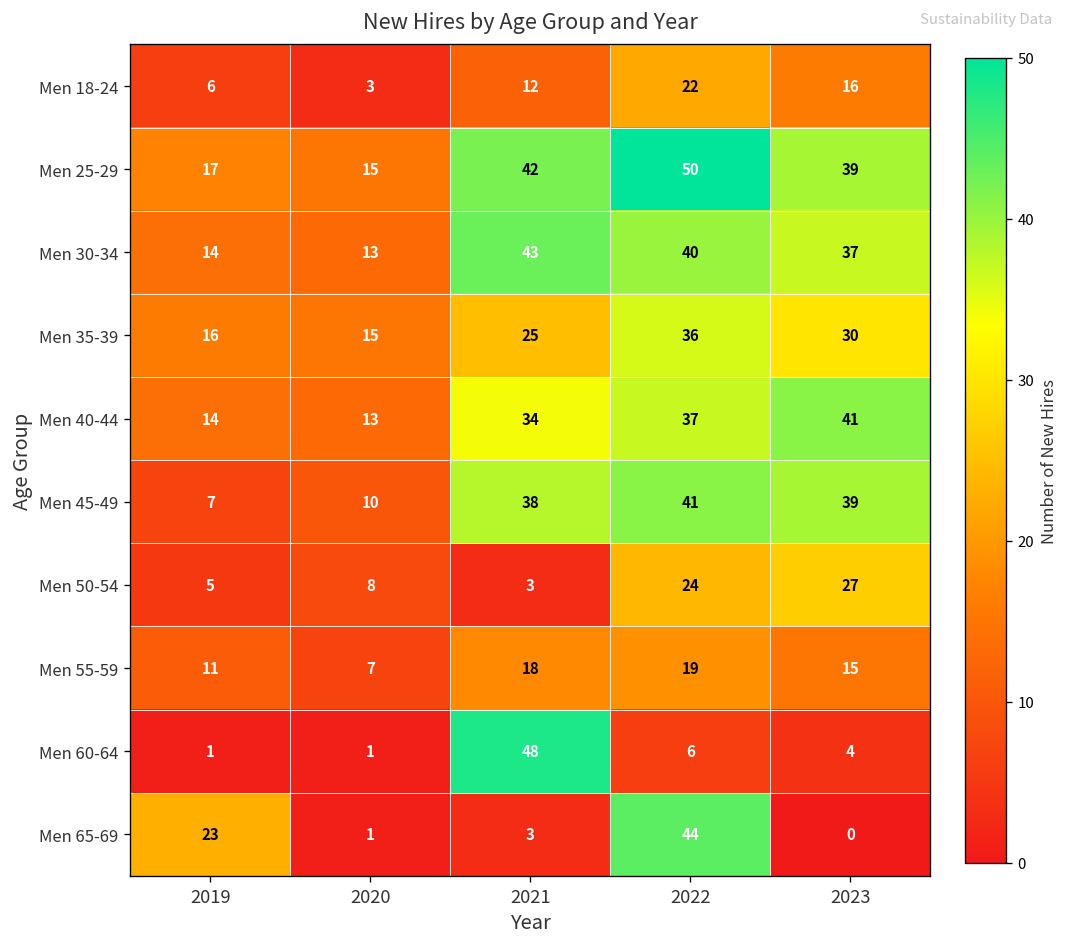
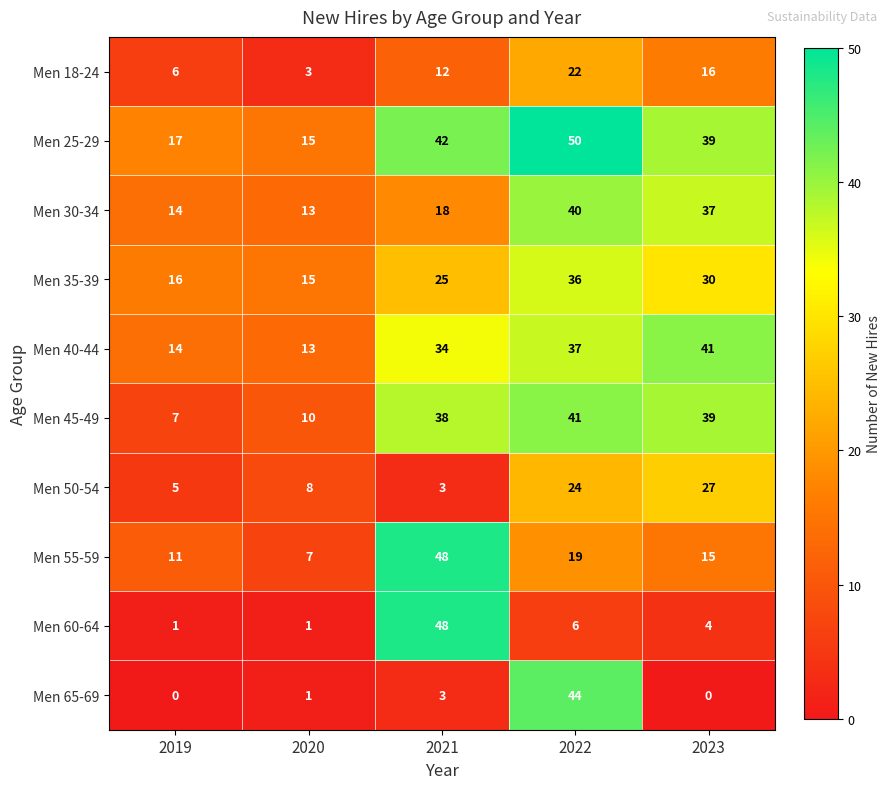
  {
    "Men 18-24": {
      "2019": 6,
      "2020": 3,
      "2021": 12,
      "2022": 22,
      "2023": 16
    },
    "Men 25-29": {
      "2019": 17,
      "2020": 15,
      "2021": 42,
      "2022": 50,
      "2023": 39
    },
    "Men 30-34": {
      "2019": 14,
      "2020": 13,
-     "2021": 43,
+     "2021": 18,
      "2022": 40,
      "2023": 37
    },
    "Men 35-39": {
      "2019": 16,
      "2020": 15,
      "2021": 25,
      "2022": 36,
      "2023": 30
    },
    "Men 40-44": {
      "2019": 14,
      "2020": 13,
      "2021": 34,
      "2022": 37,
      "2023": 41
    },
    "Men 45-49": {
      "2019": 7,
      "2020": 10,
      "2021": 38,
      "2022": 41,
      "2023": 39
    },
    "Men 50-54": {
      "2019": 5,
      "2020": 8,
      "2021": 3,
      "2022": 24,
      "2023": 27
    },
    "Men 55-59": {
      "2019": 11,
      "2020": 7,
-     "2021": 18,
+     "2021": 48,
      "2022": 19,
      "2023": 15
    },
    "Men 60-64": {
      "2019": 1,
      "2020": 1,
      "2021": 48,
      "2022": 6,
      "2023": 4
    },
    "Men 65-69": {
-     "2019": 23,
+     "2019": 0,
      "2020": 1,
      "2021": 3,
      "2022": 44,
      "2023": 0
    }
  }
